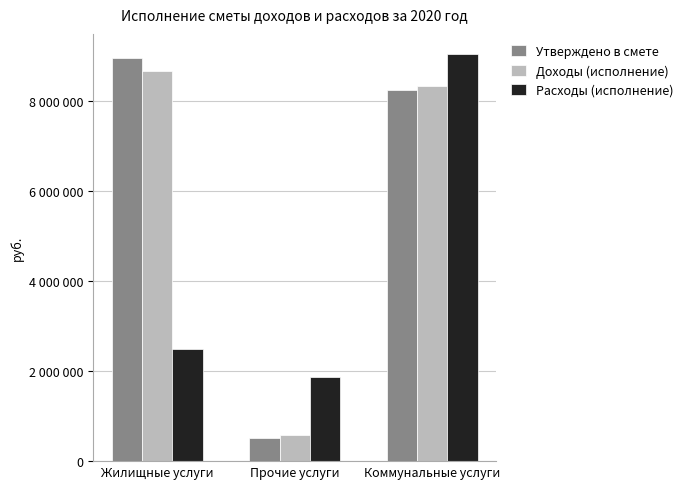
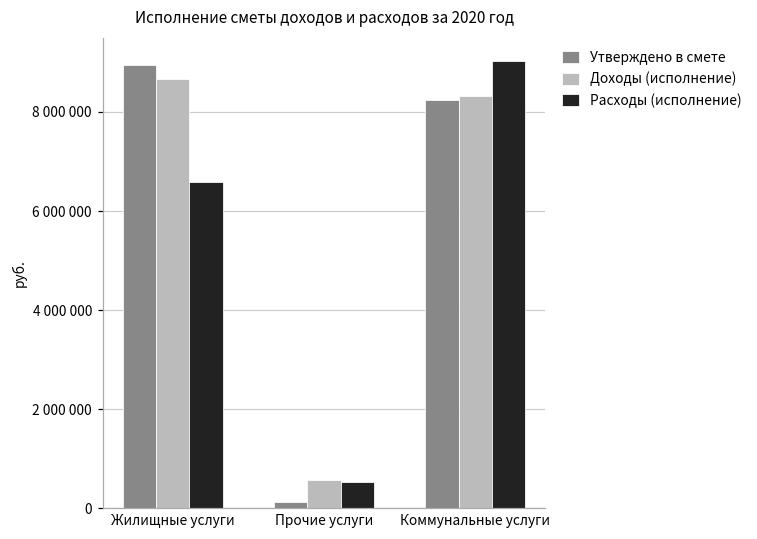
  {
    "Утверждено в смете": {
      "Жилищные услуги": 8900000,
-     "Прочие услуги": 500000,
+     "Прочие услуги": 100000,
      "Коммунальные услуги": 8200000
    },
    "Доходы (исполнение)": {
      "Жилищные услуги": 8700000,
      "Прочие услуги": 600000,
      "Коммунальные услуги": 8300000
    },
    "Расходы (исполнение)": {
-     "Жилищные услуги": 2500000,
-     "Прочие услуги": 1900000,
+     "Жилищные услуги": 6600000,
+     "Прочие услуги": 500000,
      "Коммунальные услуги": 9000000
    }
  }
